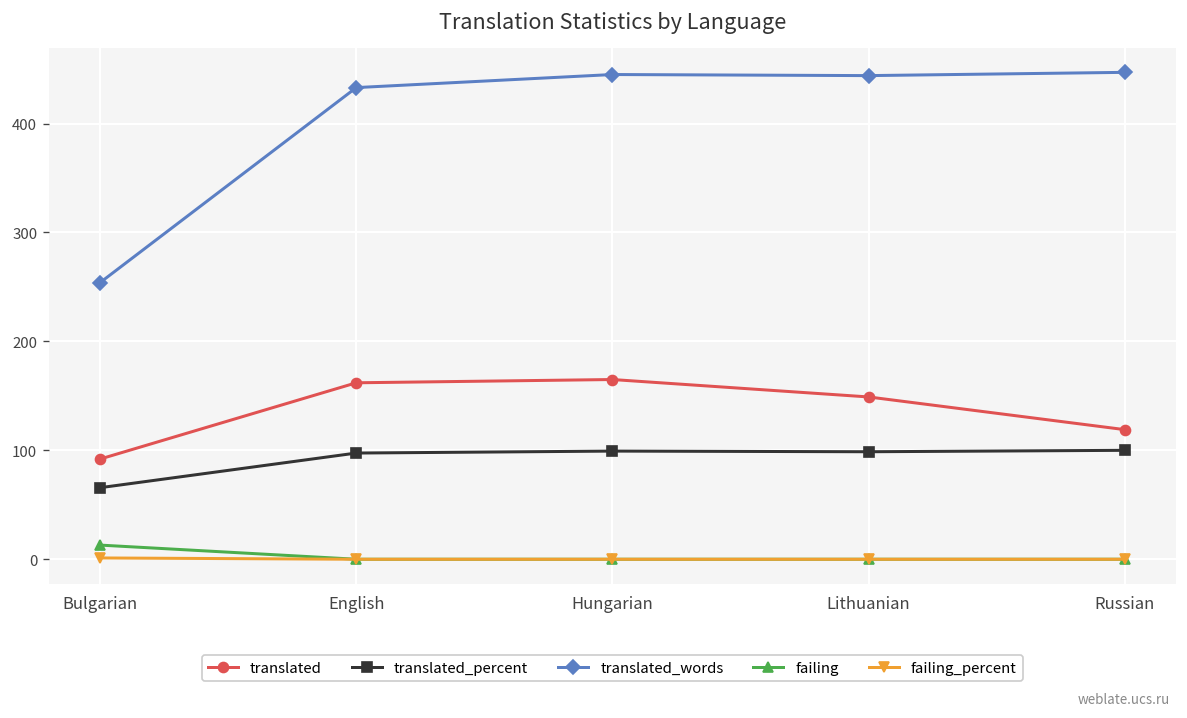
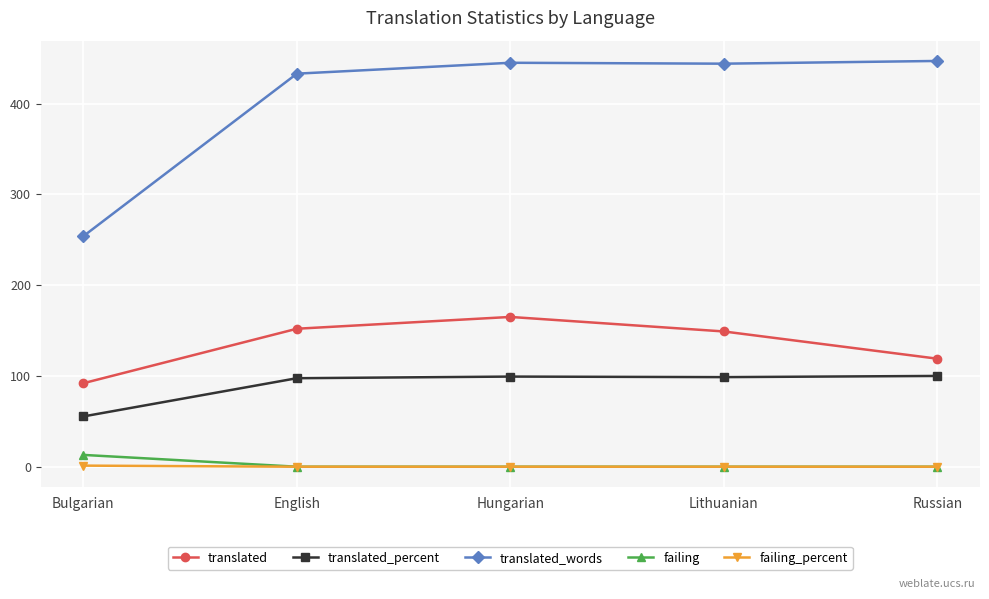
  {
    "translated": {
      "Bulgarian": 90,
-     "English": 160,
+     "English": 150,
      "Hungarian": 170,
      "Lithuanian": 150,
      "Russian": 120
    },
    "translated_percent": {
-     "Bulgarian": 70,
+     "Bulgarian": 60,
      "English": 100,
      "Hungarian": 100,
      "Lithuanian": 100,
      "Russian": 100
    },
    "translated_words": {
      "Bulgarian": 250,
      "English": 430,
      "Hungarian": 450,
      "Lithuanian": 440,
      "Russian": 450
    },
    "failing": {
      "Bulgarian": 10
    },
    "failing_percent": {
      "Bulgarian": 0
    }
  }
